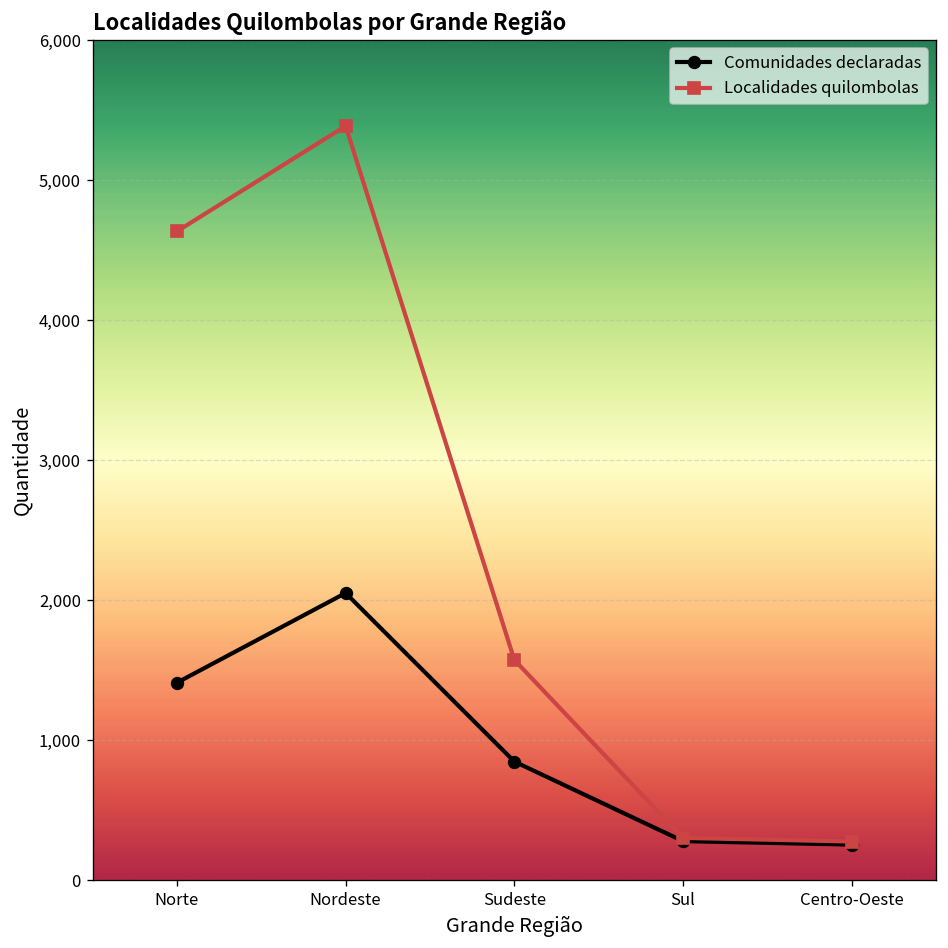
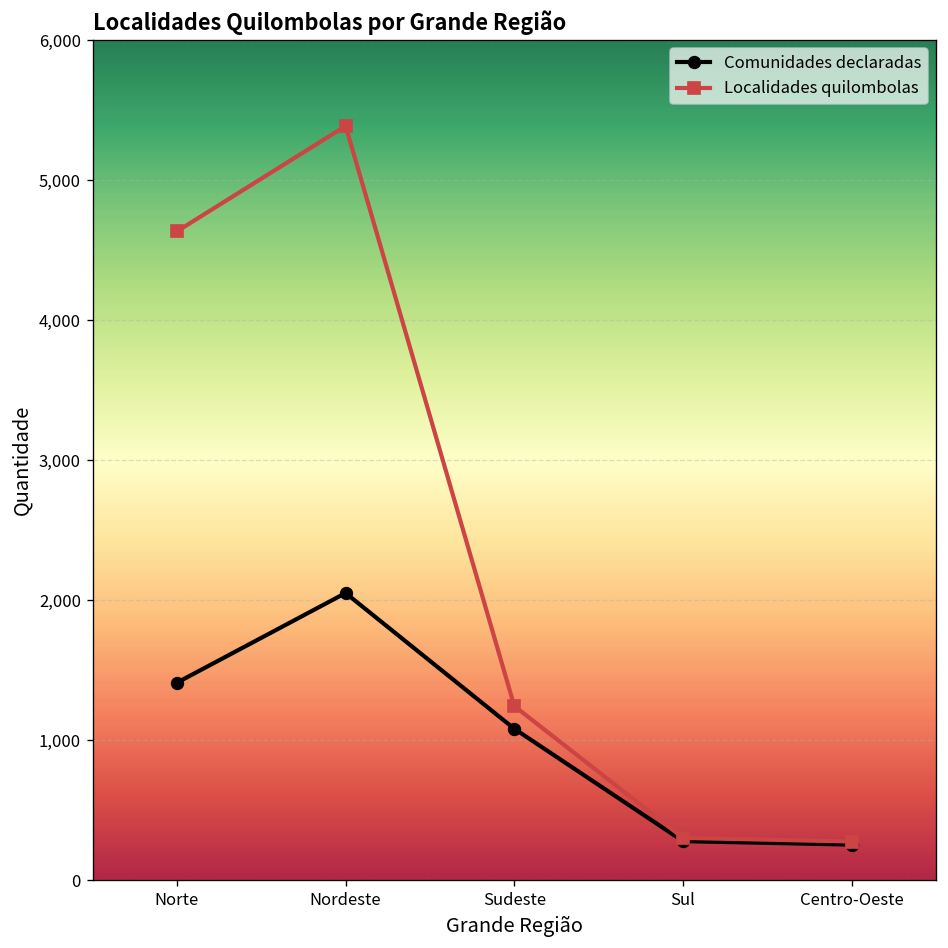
  {
    "Comunidades declaradas": {
      "Norte": "1,410",
      "Nordeste": "2,050",
-     "Sudeste": "850",
+     "Sudeste": "1,080",
      "Sul": "280"
    },
    "Localidades quilombolas": {
      "Norte": "4,630",
      "Nordeste": "5,390",
-     "Sudeste": "1,580",
+     "Sudeste": "1,250",
      "Sul": "300"
    }
  }
